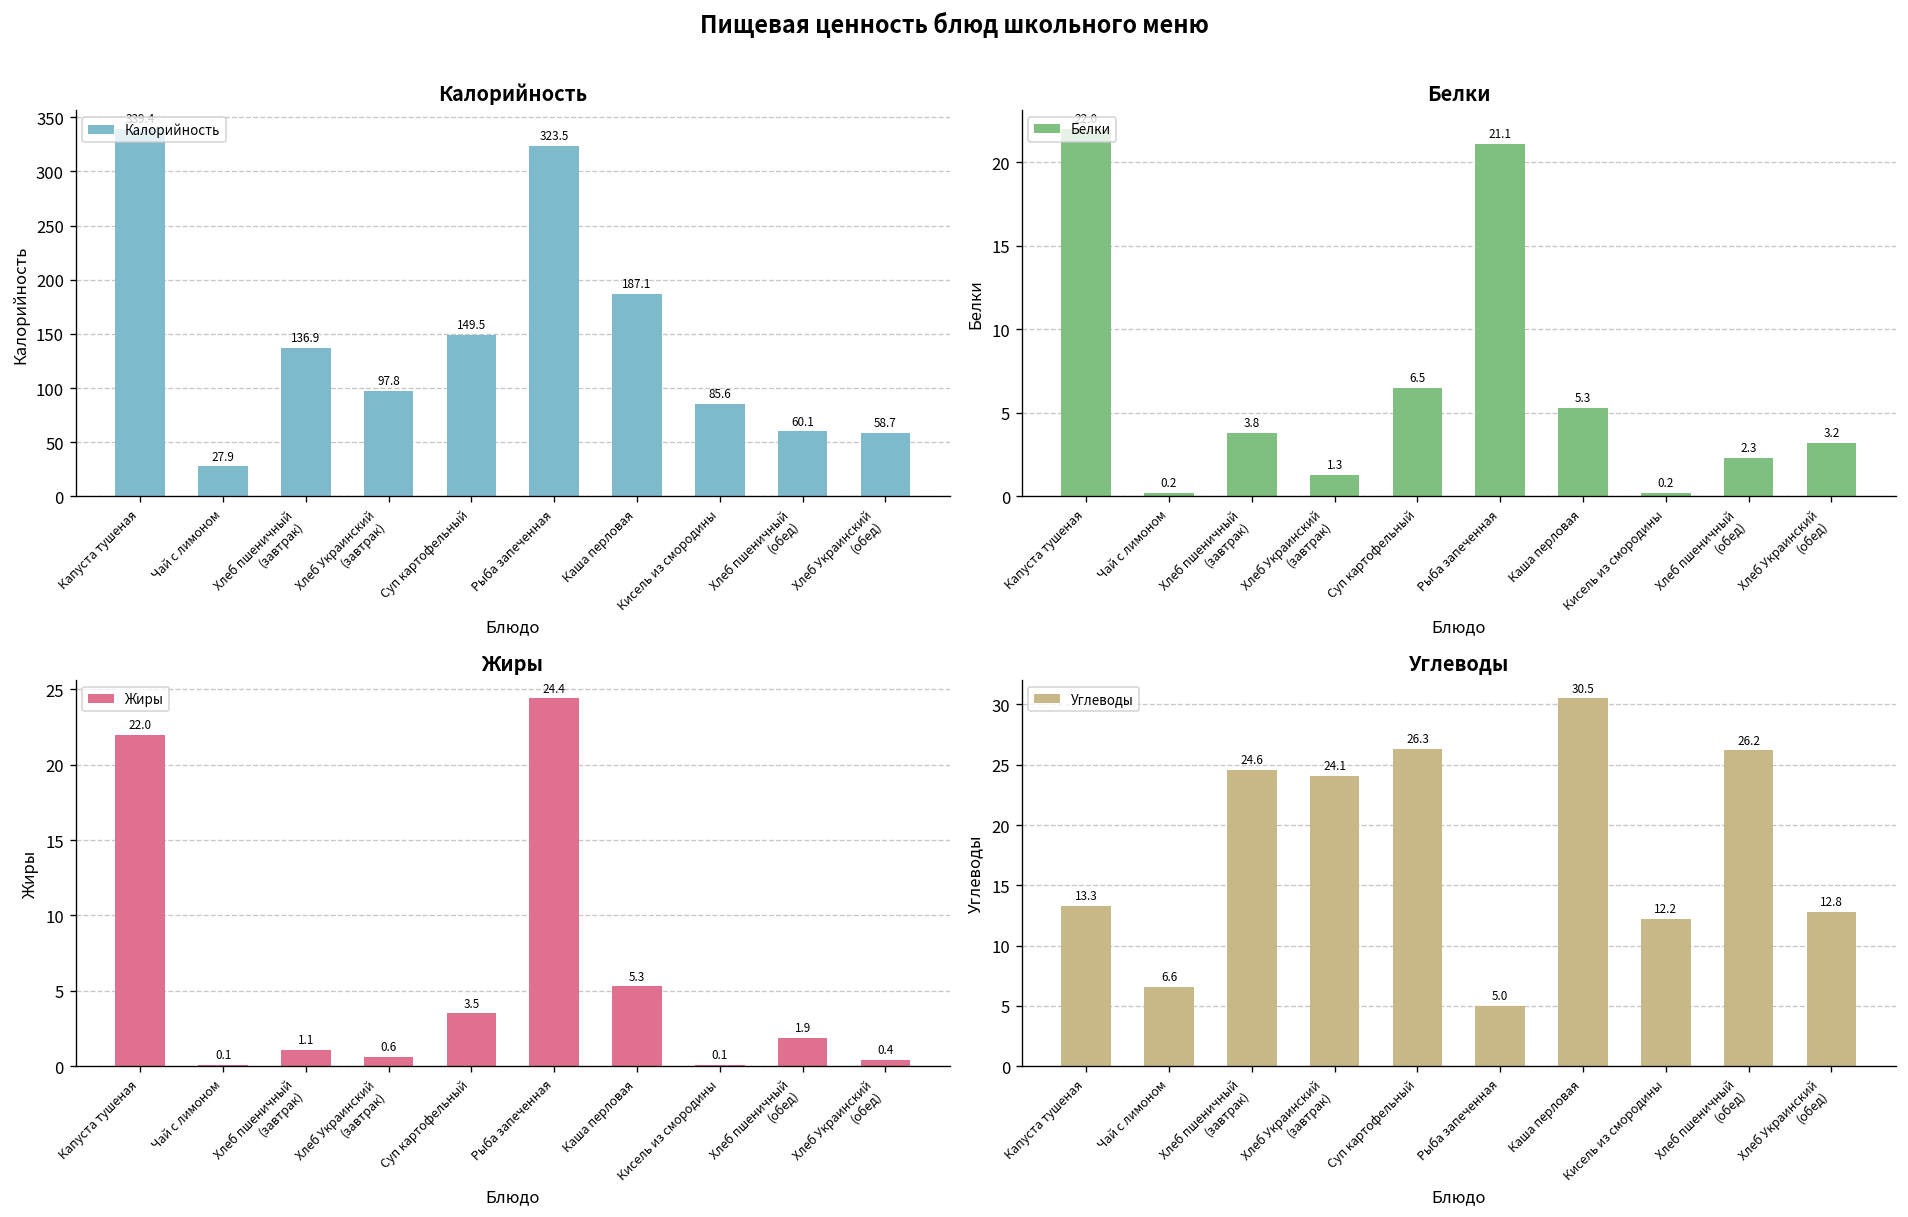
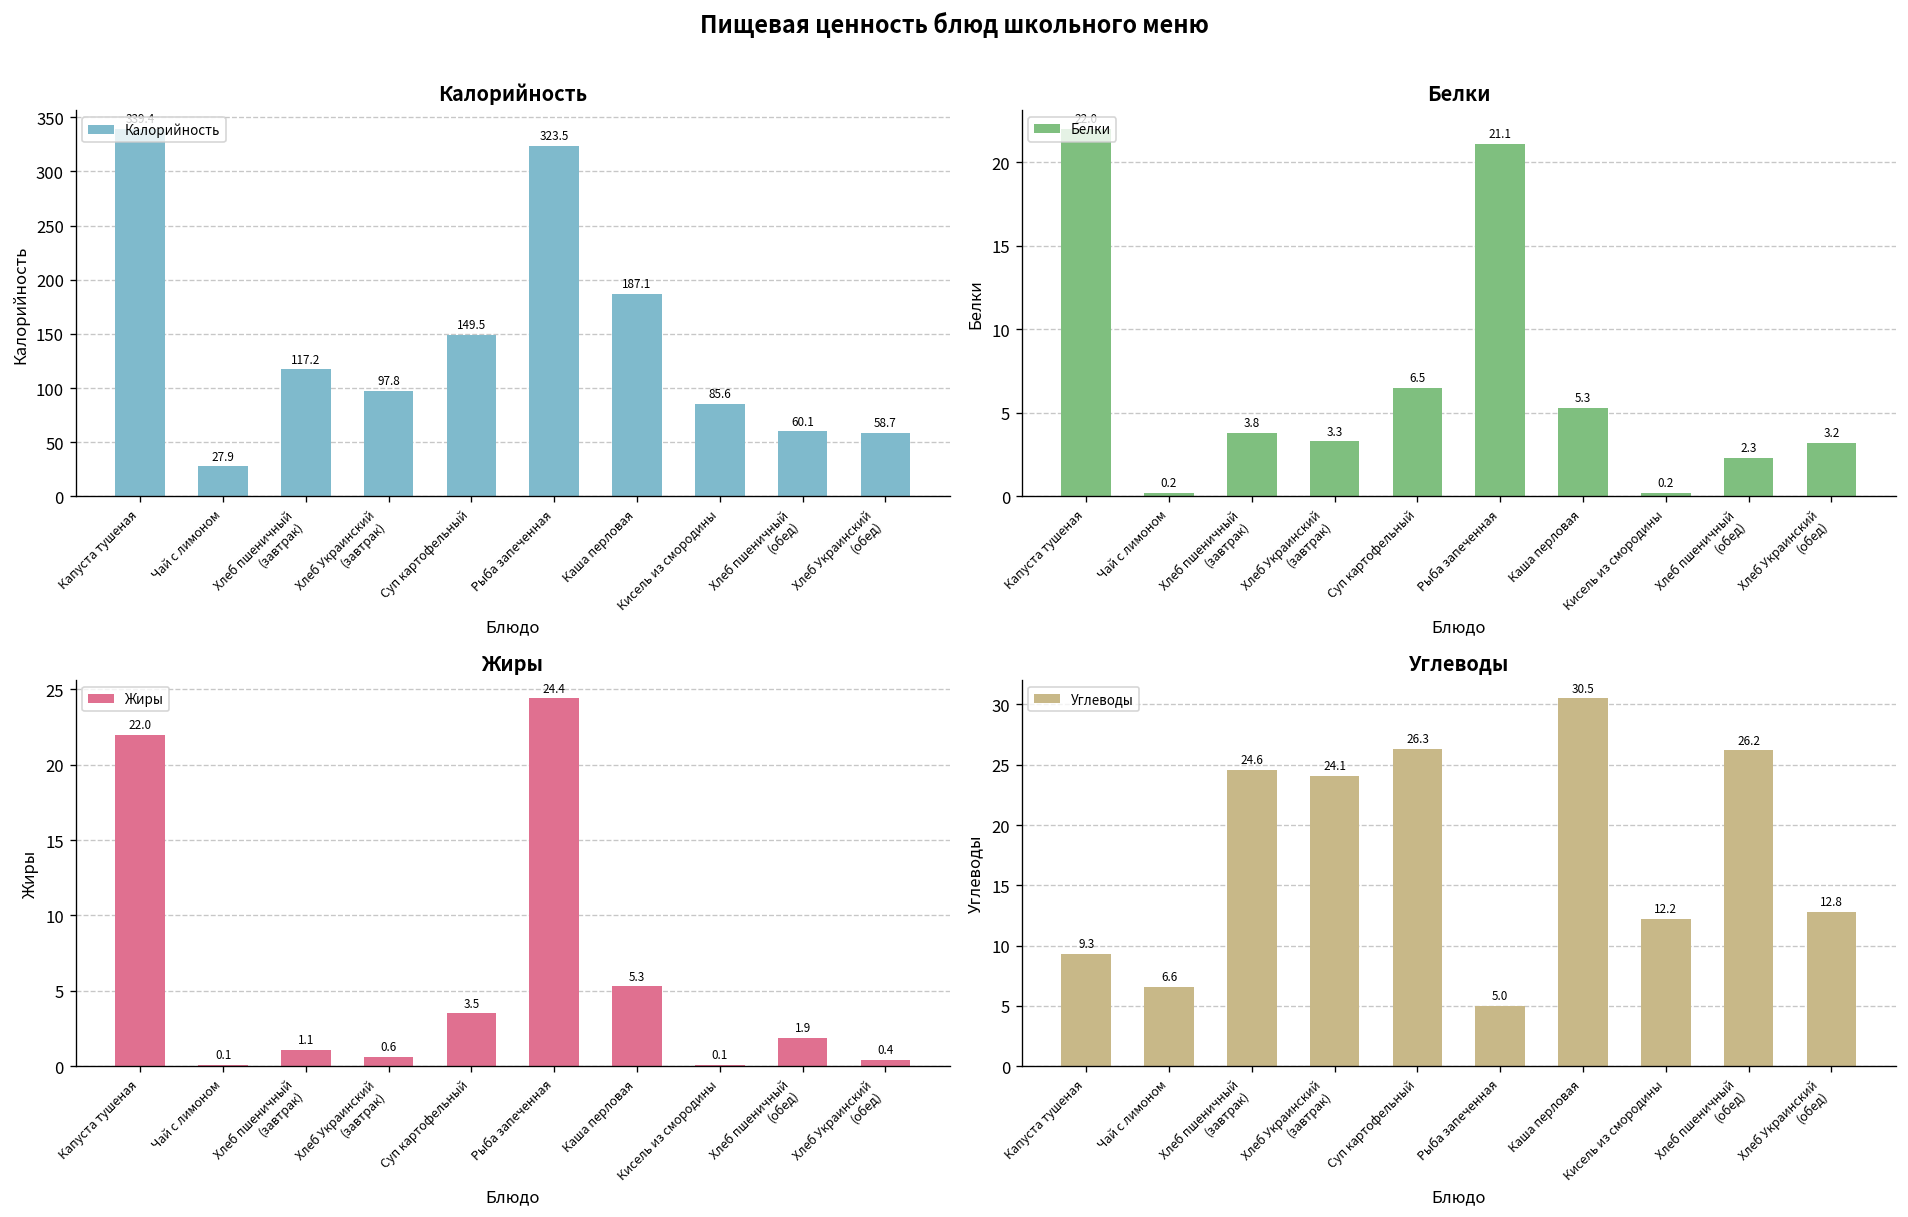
  {
    "Калорийность": {
      "Чай с лимоном": 27.9,
-     "Хлеб пшеничный (завтрак)": 136.9,
+     "Хлеб пшеничный (завтрак)": 117.2,
      "Хлеб Украинский (завтрак)": 97.8,
      "Суп картофельный": 149.5,
      "Рыба запеченная": 323.5,
      "Каша перловая": 187.1,
      "Кисель из смородины": 85.6,
      "Хлеб пшеничный (обед)": 60.1,
      "Хлеб Украинский (обед)": 58.7
    },
    "Белки": {
      "Чай с лимоном": 0.2,
      "Хлеб пшеничный (завтрак)": 3.8,
-     "Хлеб Украинский (завтрак)": 1.3,
+     "Хлеб Украинский (завтрак)": 3.3,
      "Суп картофельный": 6.5,
      "Рыба запеченная": 21.1,
      "Каша перловая": 5.3,
      "Кисель из смородины": 0.2,
      "Хлеб пшеничный (обед)": 2.3,
      "Хлеб Украинский (обед)": 3.2
    },
    "Жиры": {
      "Капуста тушеная": 22.0,
      "Чай с лимоном": 0.1,
      "Хлеб пшеничный (завтрак)": 1.1,
      "Хлеб Украинский (завтрак)": 0.6,
      "Суп картофельный": 3.5,
      "Рыба запеченная": 24.4,
      "Каша перловая": 5.3,
      "Кисель из смородины": 0.1,
      "Хлеб пшеничный (обед)": 1.9,
      "Хлеб Украинский (обед)": 0.4
    },
    "Углеводы": {
-     "Капуста тушеная": 13.3,
+     "Капуста тушеная": 9.3,
      "Чай с лимоном": 6.6,
      "Хлеб пшеничный (завтрак)": 24.6,
      "Хлеб Украинский (завтрак)": 24.1,
      "Суп картофельный": 26.3,
      "Рыба запеченная": 5.0,
      "Каша перловая": 30.5,
      "Кисель из смородины": 12.2,
      "Хлеб пшеничный (обед)": 26.2,
      "Хлеб Украинский (обед)": 12.8
    }
  }
